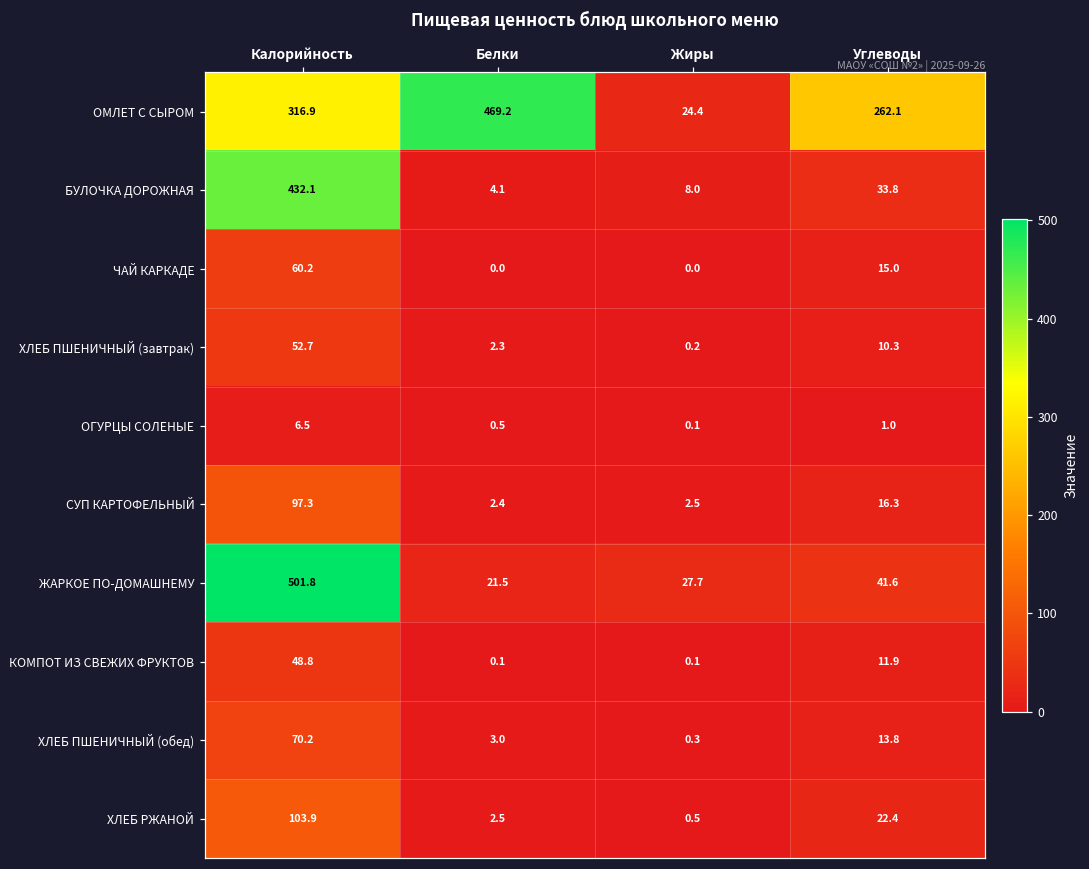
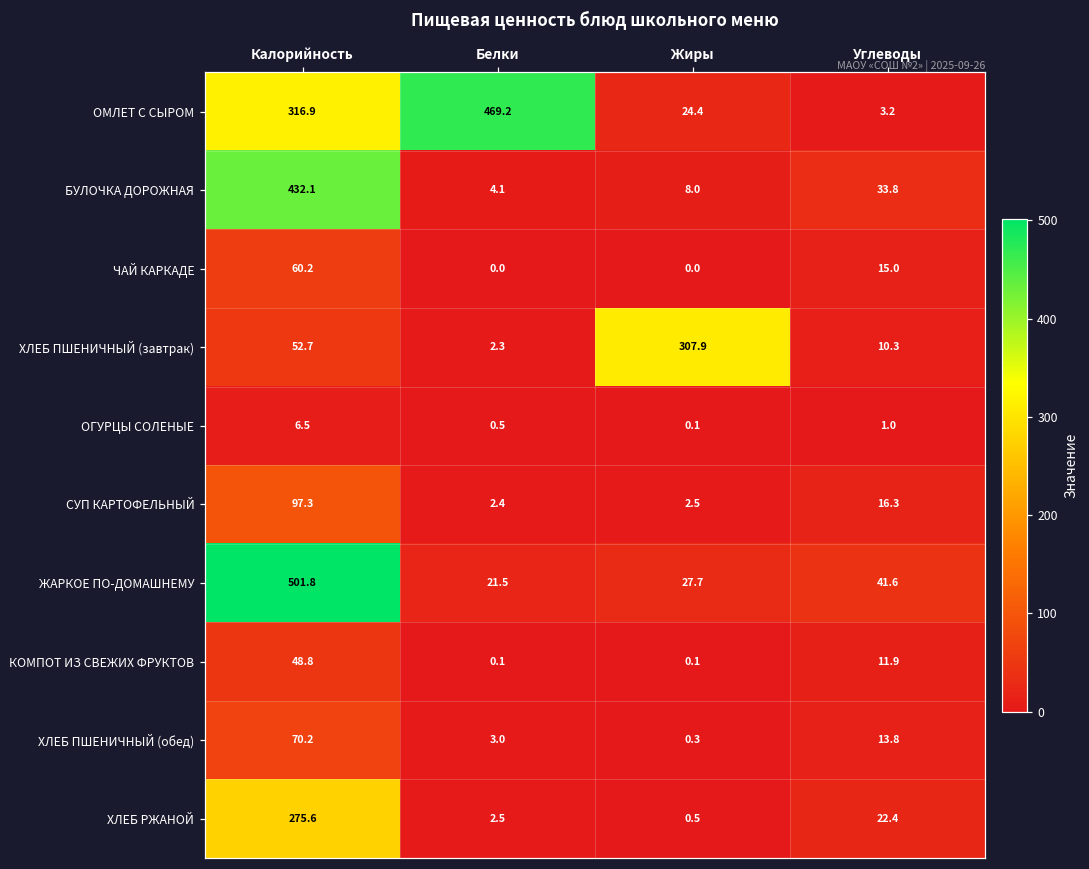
  {
    "ОМЛЕТ С СЫРОМ": {
      "Калорийность": 316.9,
      "Белки": 469.2,
      "Жиры": 24.4,
-     "Углеводы": 262.1
+     "Углеводы": 3.2
    },
    "БУЛОЧКА ДОРОЖНАЯ": {
      "Калорийность": 432.1,
      "Белки": 4.1,
      "Жиры": 8.0,
      "Углеводы": 33.8
    },
    "ЧАЙ КАРКАДЕ": {
      "Калорийность": 60.2,
      "Белки": 0.0,
      "Жиры": 0.0,
      "Углеводы": 15.0
    },
    "ХЛЕБ ПШЕНИЧНЫЙ (завтрак)": {
      "Калорийность": 52.7,
      "Белки": 2.3,
-     "Жиры": 0.2,
+     "Жиры": 307.9,
      "Углеводы": 10.3
    },
    "ОГУРЦЫ СОЛЕНЫЕ": {
      "Калорийность": 6.5,
      "Белки": 0.5,
      "Жиры": 0.1,
      "Углеводы": 1.0
    },
    "СУП КАРТОФЕЛЬНЫЙ": {
      "Калорийность": 97.3,
      "Белки": 2.4,
      "Жиры": 2.5,
      "Углеводы": 16.3
    },
    "ЖАРКОЕ ПО-ДОМАШНЕМУ": {
      "Калорийность": 501.8,
      "Белки": 21.5,
      "Жиры": 27.7,
      "Углеводы": 41.6
    },
    "КОМПОТ ИЗ СВЕЖИХ ФРУКТОВ": {
      "Калорийность": 48.8,
      "Белки": 0.1,
      "Жиры": 0.1,
      "Углеводы": 11.9
    },
    "ХЛЕБ ПШЕНИЧНЫЙ (обед)": {
      "Калорийность": 70.2,
      "Белки": 3.0,
      "Жиры": 0.3,
      "Углеводы": 13.8
    },
    "ХЛЕБ РЖАНОЙ": {
-     "Калорийность": 103.9,
+     "Калорийность": 275.6,
      "Белки": 2.5,
      "Жиры": 0.5,
      "Углеводы": 22.4
    }
  }
